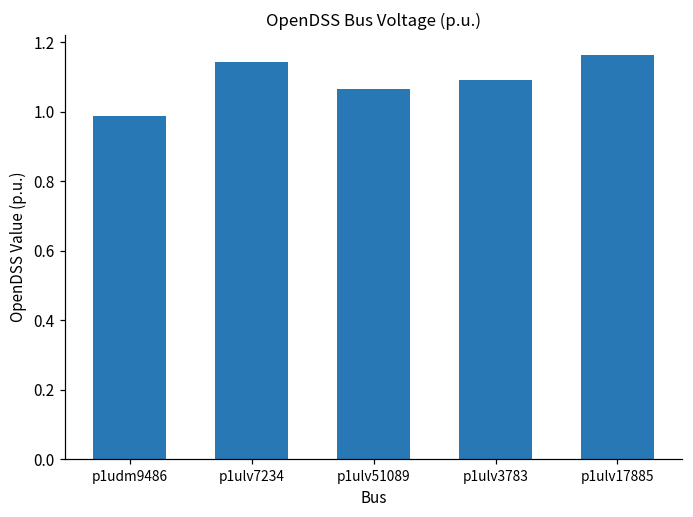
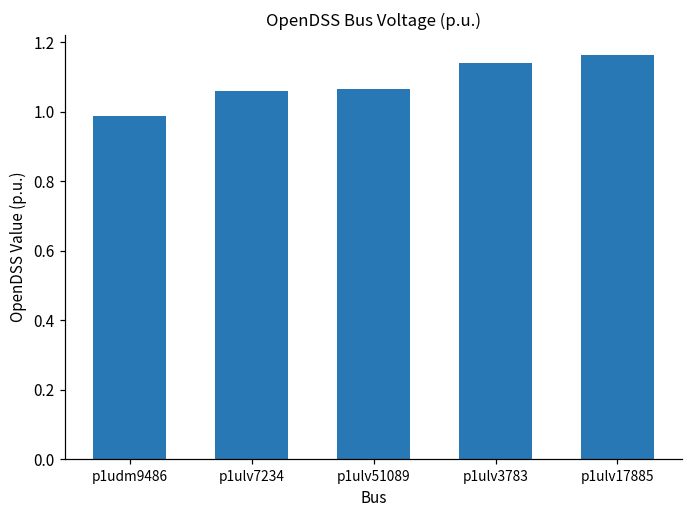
  {
    "p1udm9486": 0.99,
-   "p1ulv7234": 1.14,
+   "p1ulv7234": 1.06,
    "p1ulv51089": 1.07,
-   "p1ulv3783": 1.09,
+   "p1ulv3783": 1.14,
    "p1ulv17885": 1.16
  }
